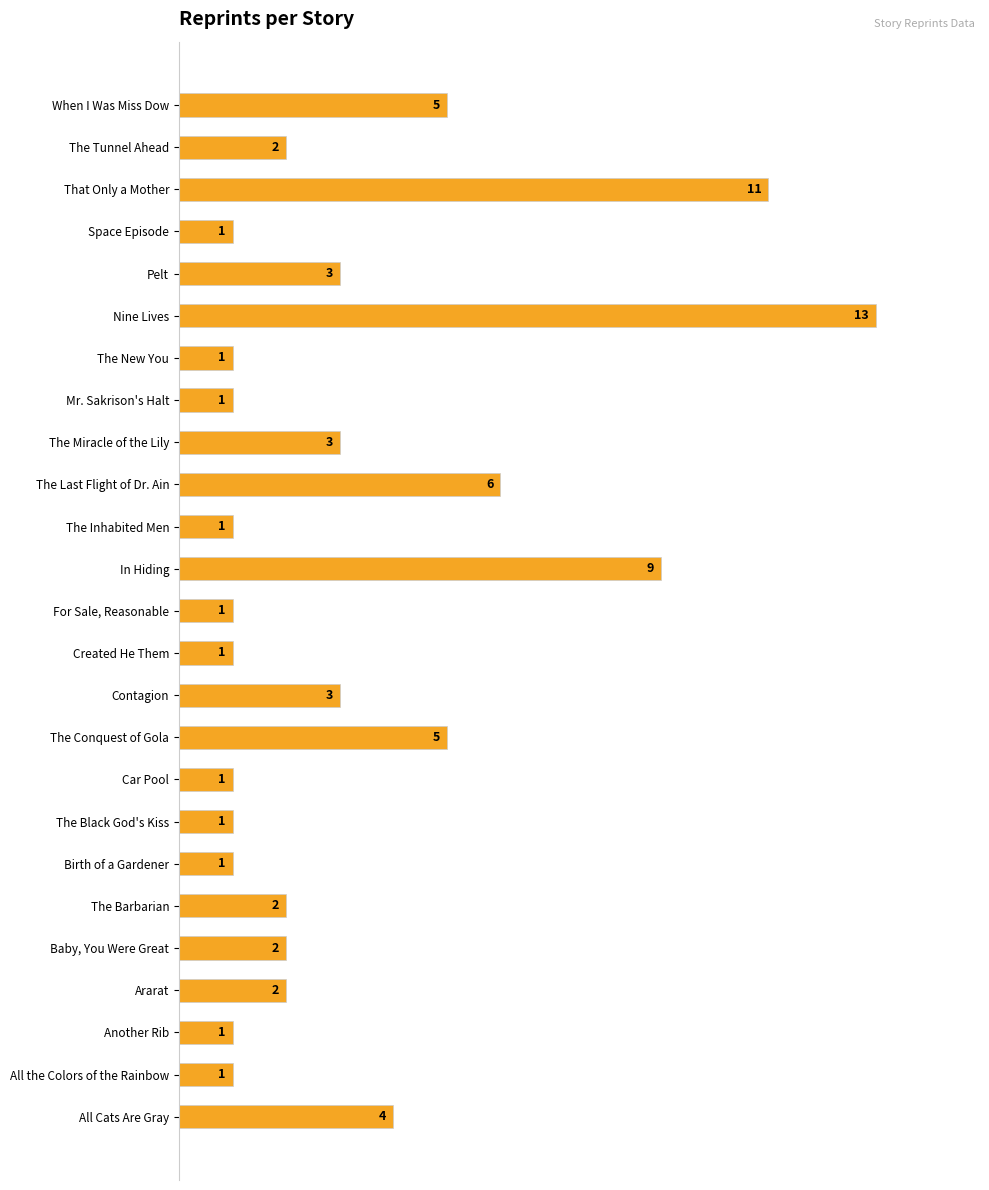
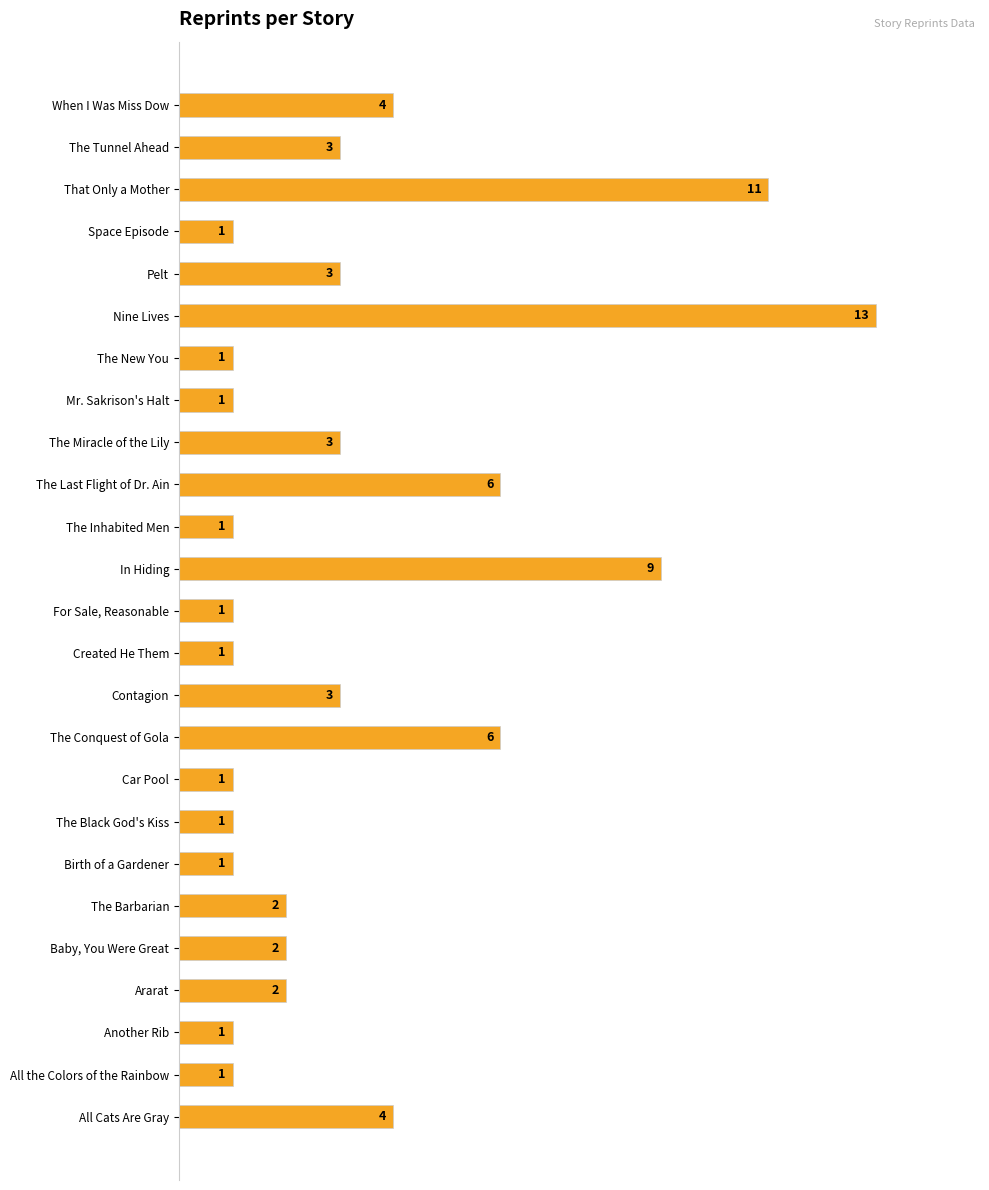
  {
-   "When I Was Miss Dow": 5,
-   "The Tunnel Ahead": 2,
-   "The Conquest of Gola": 5
+   "When I Was Miss Dow": 4,
+   "The Tunnel Ahead": 3,
+   "The Conquest of Gola": 6
  }
